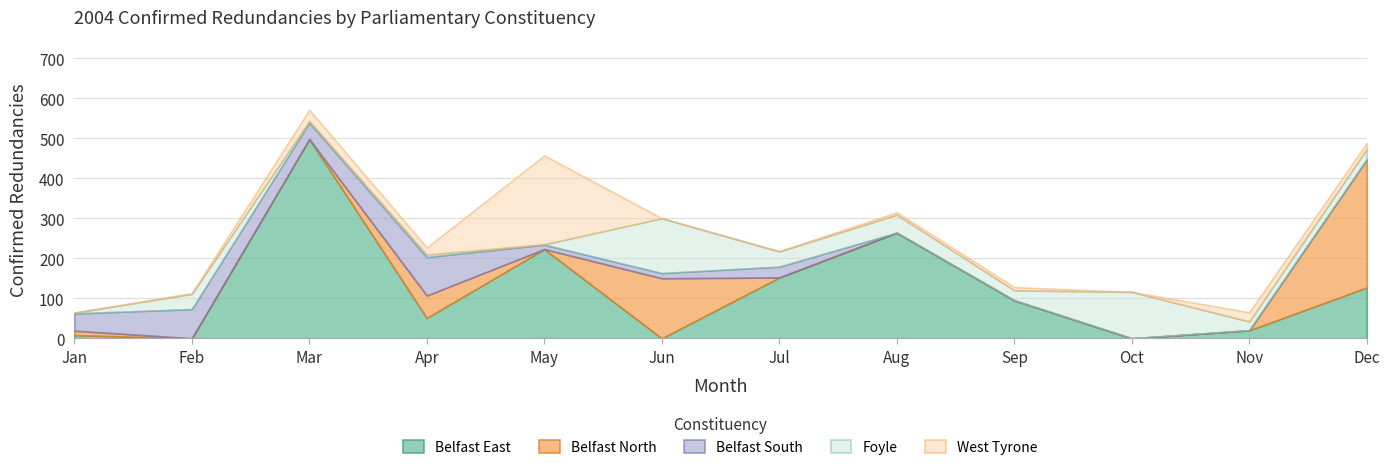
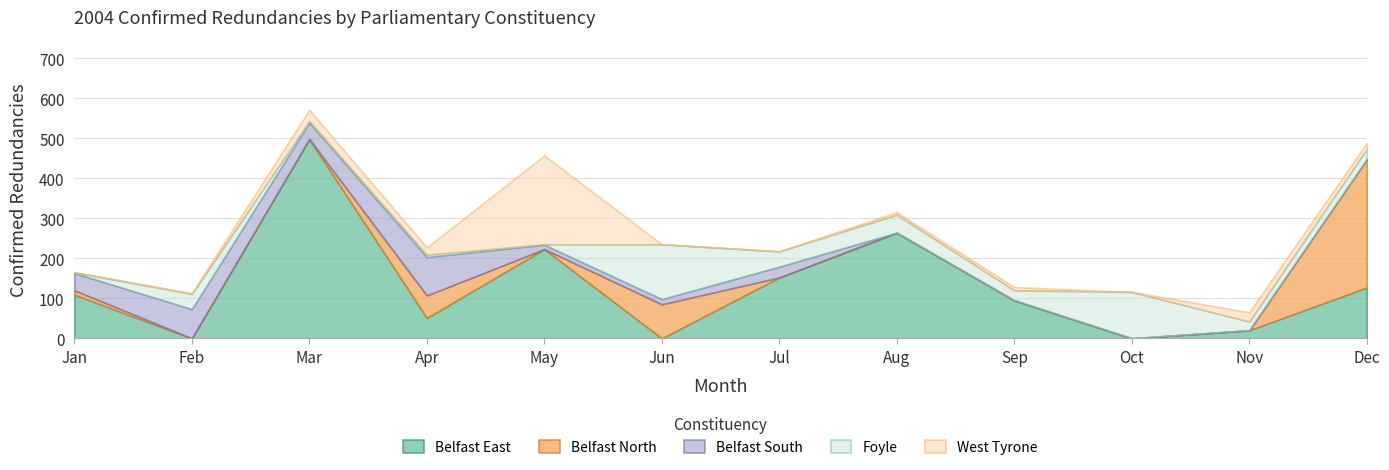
  {
    "Belfast East": {
-     "Jan": 10,
+     "Jan": 110,
      "Apr": 50,
      "Jun": 0,
      "Dec": 130
    },
    "Belfast North": {
      "Jan": 10,
      "Apr": 60,
-     "Jun": 150
+     "Jun": 90
    },
    "Belfast South": {
      "Feb": 70,
      "Jun": 10,
      "Jul": 30
    }
  }
